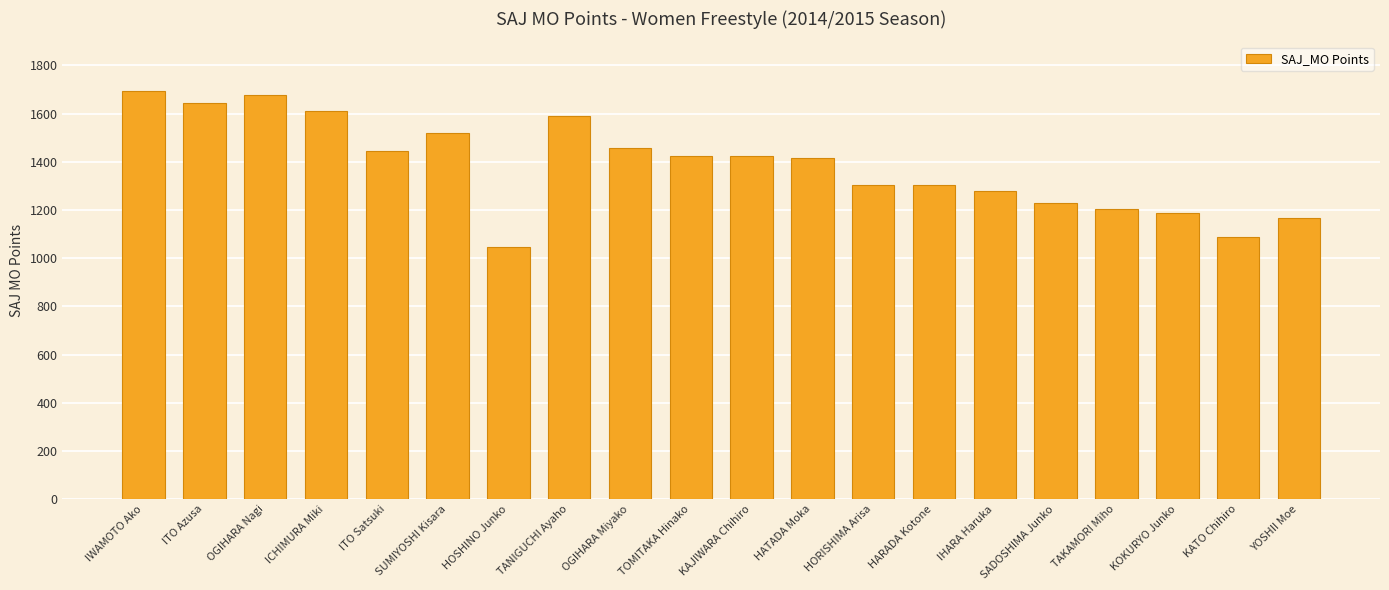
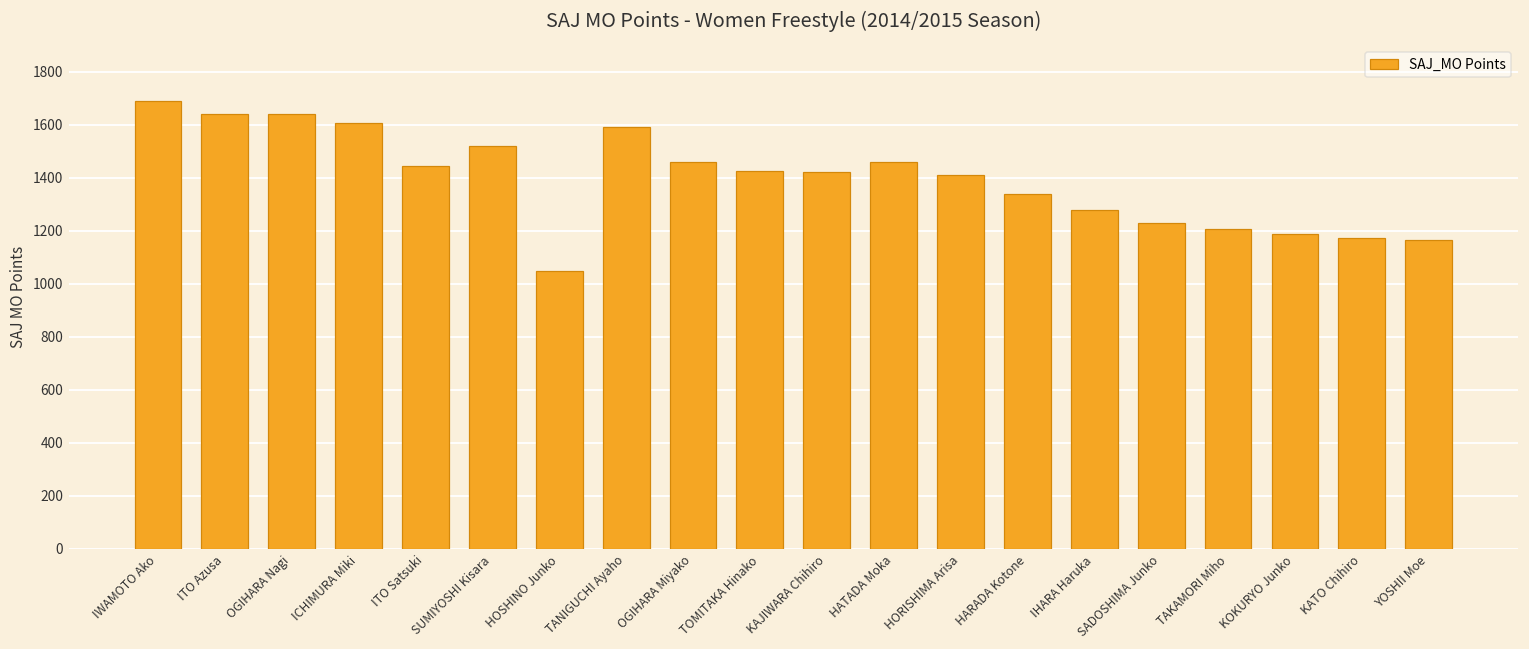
  {
    "IWAMOTO Ako": 1690,
    "ITO Azusa": 1640,
-   "OGIHARA Nagi": 1680,
+   "OGIHARA Nagi": 1640,
    "ICHIMURA Miki": 1610,
    "ITO Satsuki": 1440,
    "SUMIYOSHI Kisara": 1520,
    "HOSHINO Junko": 1050,
    "TANIGUCHI Ayaho": 1590,
    "OGIHARA Miyako": 1460,
    "TOMITAKA Hinako": 1430,
    "KAJIWARA Chihiro": 1420,
-   "HATADA Moka": 1410,
-   "HORISHIMA Arisa": 1300,
-   "HARADA Kotone": 1300,
+   "HATADA Moka": 1460,
+   "HORISHIMA Arisa": 1410,
+   "HARADA Kotone": 1340,
    "IHARA Haruka": 1280,
    "SADOSHIMA Junko": 1230,
    "TAKAMORI Miho": 1210,
    "KOKURYO Junko": 1190,
-   "KATO Chihiro": 1090,
+   "KATO Chihiro": 1170,
    "YOSHII Moe": 1170
  }
